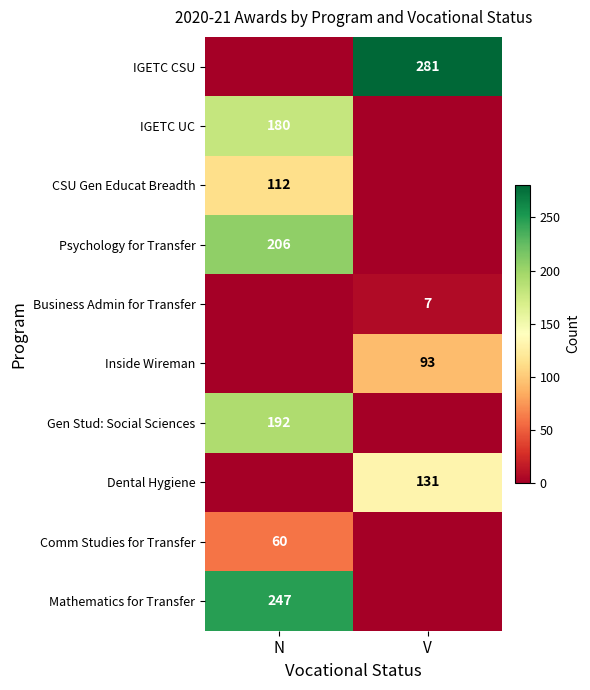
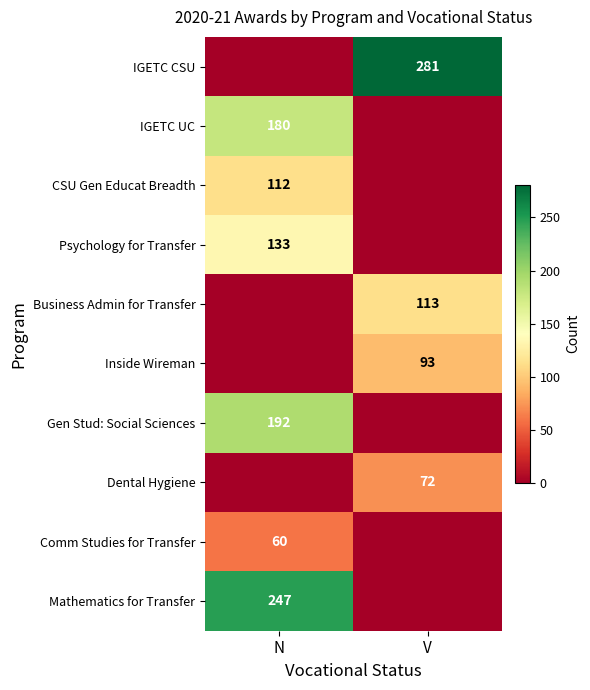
  {
    "IGETC CSU": {
      "V": 281
    },
    "IGETC UC": {
      "N": 180
    },
    "CSU Gen Educat Breadth": {
      "N": 112
    },
    "Psychology for Transfer": {
-     "N": 206
+     "N": 133
    },
    "Business Admin for Transfer": {
-     "V": 7
+     "V": 113
    },
    "Inside Wireman": {
      "V": 93
    },
    "Gen Stud: Social Sciences": {
      "N": 192
    },
    "Dental Hygiene": {
-     "V": 131
+     "V": 72
    },
    "Comm Studies for Transfer": {
      "N": 60
    },
    "Mathematics for Transfer": {
      "N": 247
    }
  }
